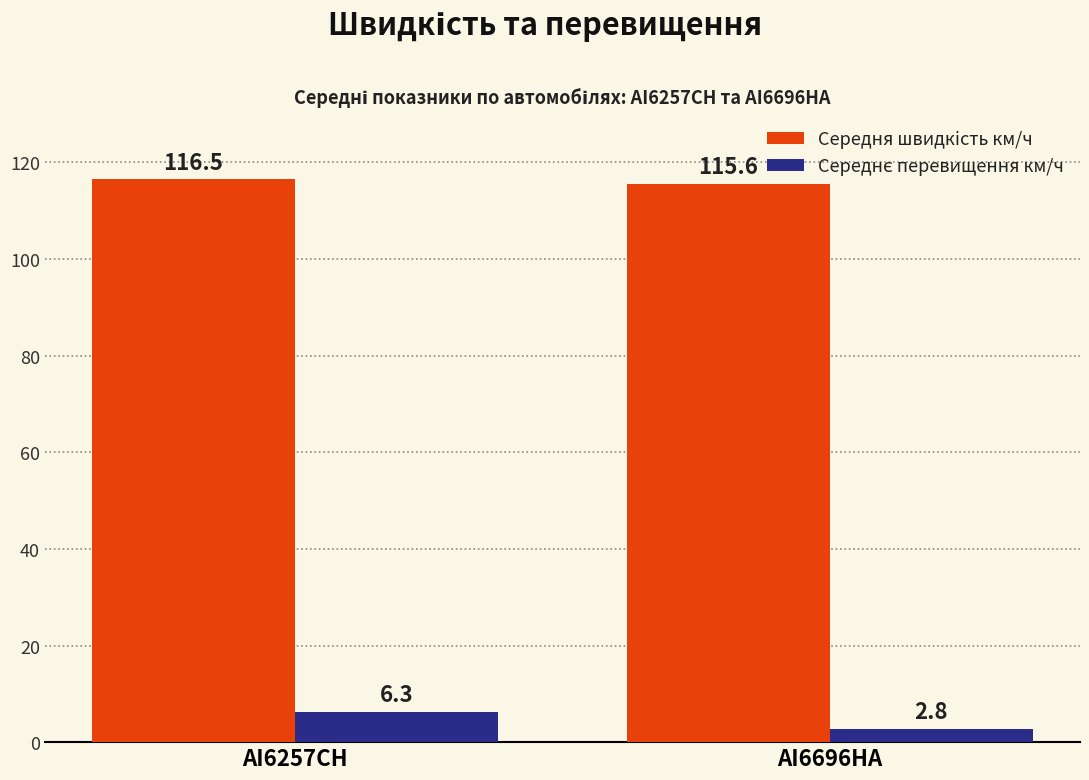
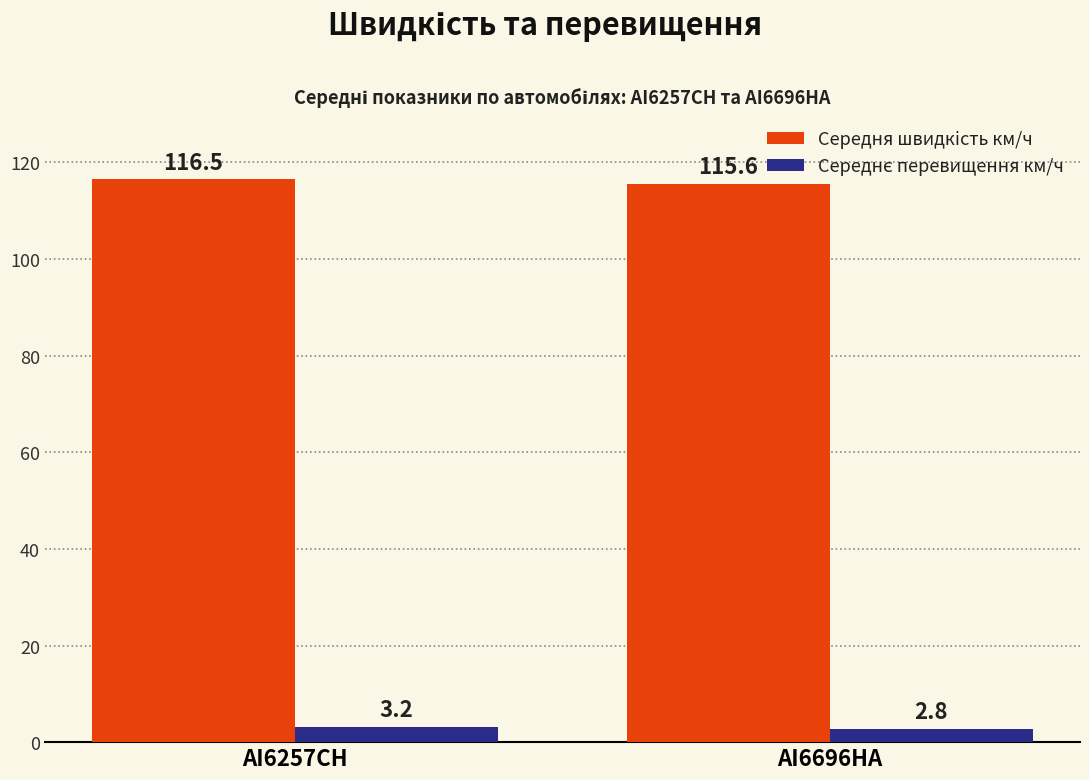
  {
    "Середня швидкість км/ч": {
      "AI6257CH": 116.5,
      "AI6696HA": 115.6
    },
    "Середнє перевищення км/ч": {
-     "AI6257CH": 6.3,
+     "AI6257CH": 3.2,
      "AI6696HA": 2.8
    }
  }
